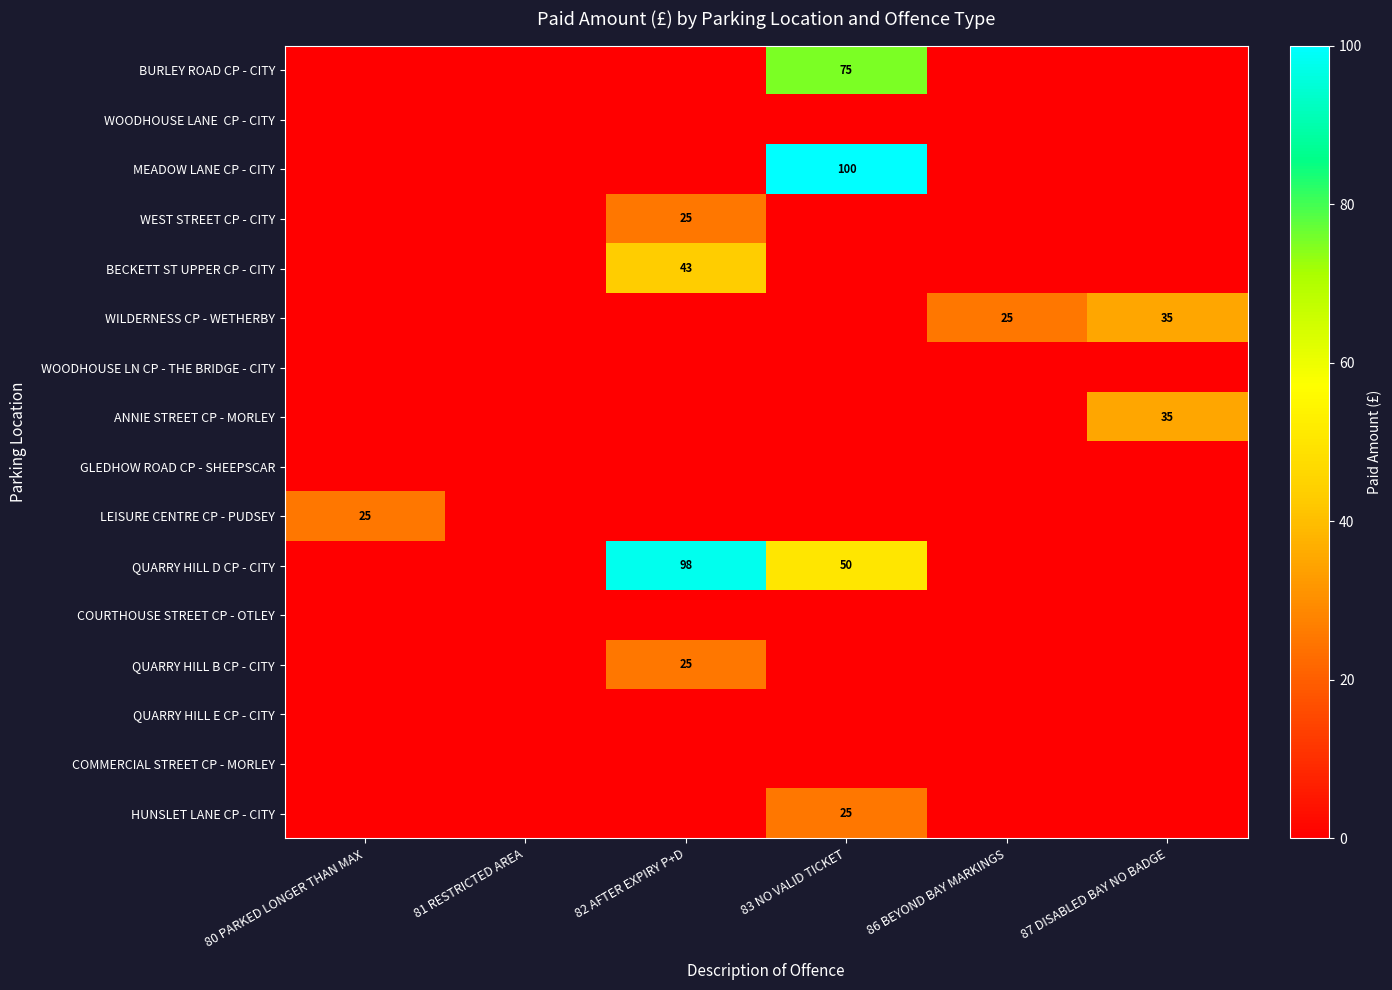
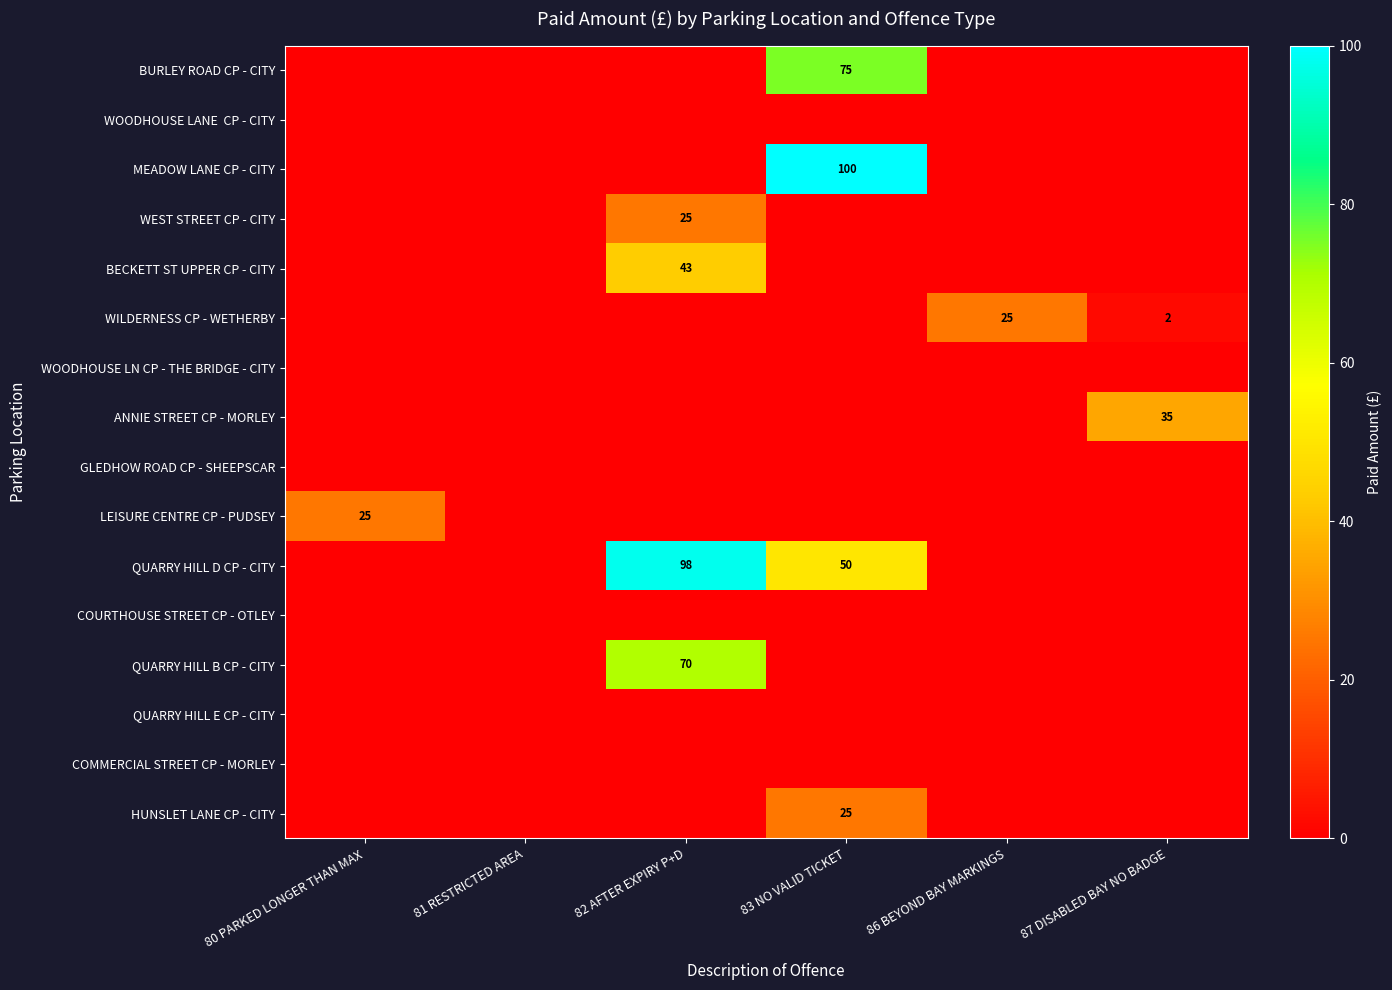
  {
    "BURLEY ROAD CP - CITY": {
      "83 NO VALID TICKET": 75
    },
    "MEADOW LANE CP - CITY": {
      "83 NO VALID TICKET": 100
    },
    "WEST STREET CP - CITY": {
      "82 AFTER EXPIRY P+D": 25
    },
    "BECKETT ST UPPER CP - CITY": {
      "82 AFTER EXPIRY P+D": 43
    },
    "WILDERNESS CP - WETHERBY": {
      "86 BEYOND BAY MARKINGS": 25,
-     "87 DISABLED BAY NO BADGE": 35
+     "87 DISABLED BAY NO BADGE": 2
    },
    "ANNIE STREET CP - MORLEY": {
      "87 DISABLED BAY NO BADGE": 35
    },
    "LEISURE CENTRE CP - PUDSEY": {
      "80 PARKED LONGER THAN MAX": 25
    },
    "QUARRY HILL D CP - CITY": {
      "82 AFTER EXPIRY P+D": 98,
      "83 NO VALID TICKET": 50
    },
    "QUARRY HILL B CP - CITY": {
-     "82 AFTER EXPIRY P+D": 25
+     "82 AFTER EXPIRY P+D": 70
    },
    "HUNSLET LANE CP - CITY": {
      "83 NO VALID TICKET": 25
    }
  }
